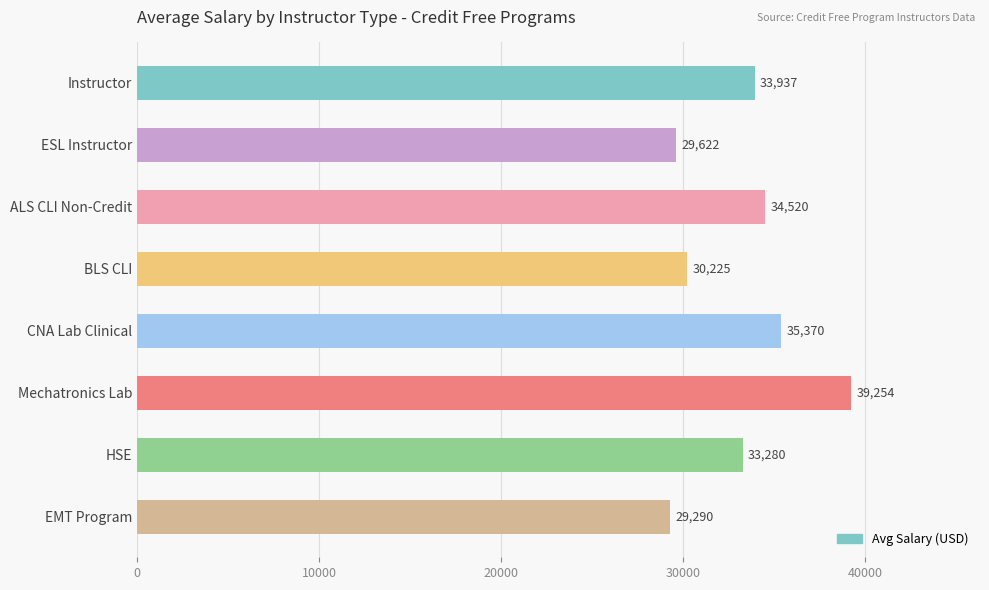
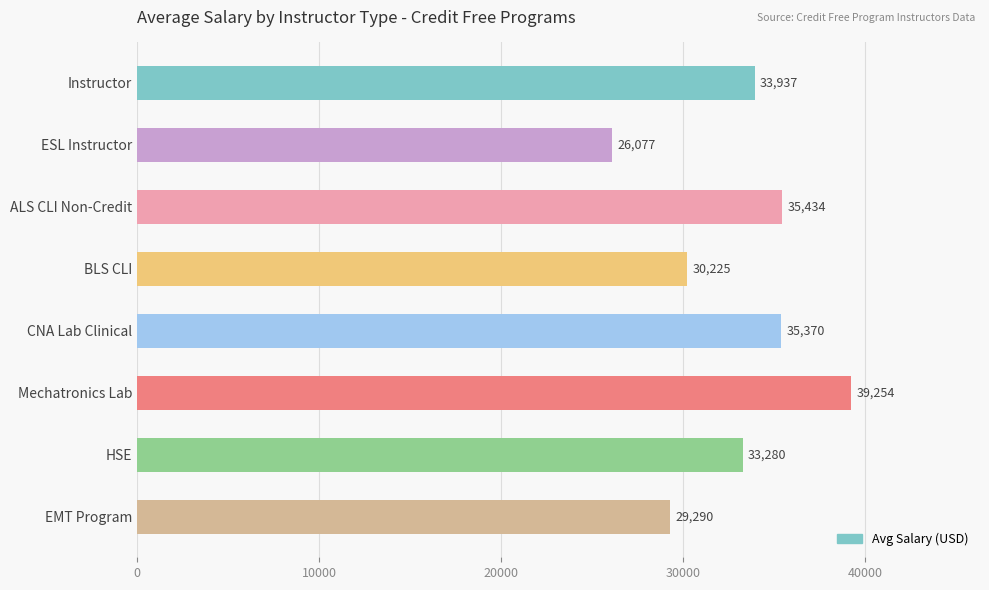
  {
    "Instructor": "33,937",
-   "ESL Instructor": "29,622",
-   "ALS CLI Non-Credit": "34,520",
+   "ESL Instructor": "26,077",
+   "ALS CLI Non-Credit": "35,434",
    "BLS CLI": "30,225",
    "CNA Lab Clinical": "35,370",
    "Mechatronics Lab": "39,254",
    "HSE": "33,280",
    "EMT Program": "29,290"
  }
